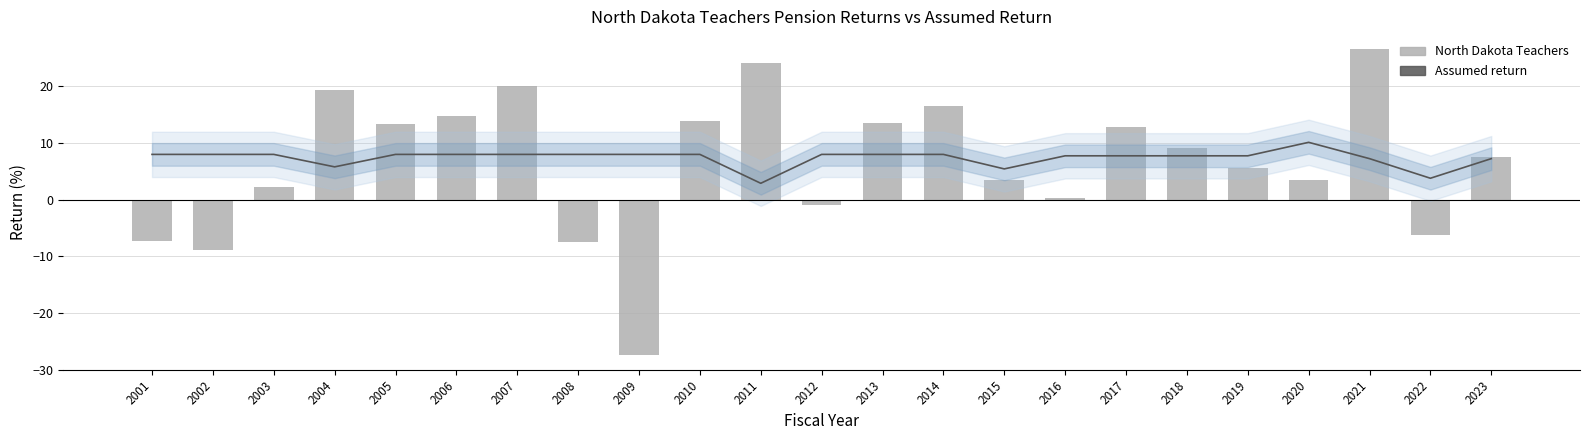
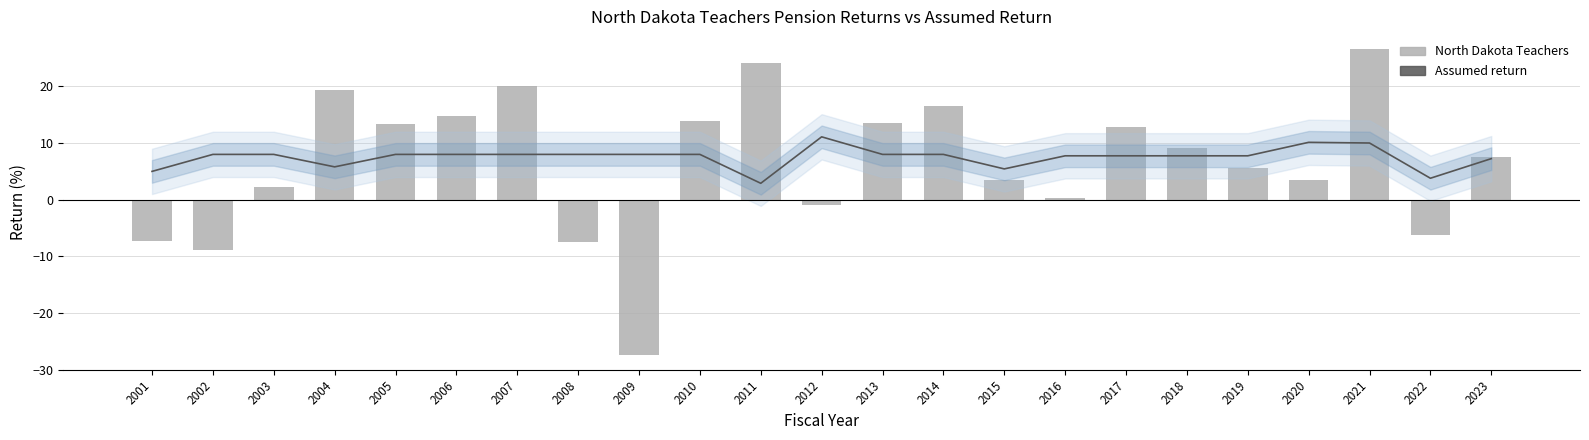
  {
    "Assumed return": {
-     "2001": 8,
+     "2001": 5,
      "2002": 8,
      "2003": 8,
      "2004": 6,
      "2005": 8,
      "2006": 8,
      "2007": 8,
      "2008": 8,
      "2009": 8,
      "2010": 8,
      "2011": 3,
-     "2012": 8,
+     "2012": 11,
      "2013": 8,
      "2014": 8,
      "2015": 5,
      "2016": 8,
      "2017": 8,
      "2018": 8,
      "2019": 8,
      "2020": 10,
-     "2021": 7,
+     "2021": 10,
      "2022": 4,
      "2023": 7
    }
  }
